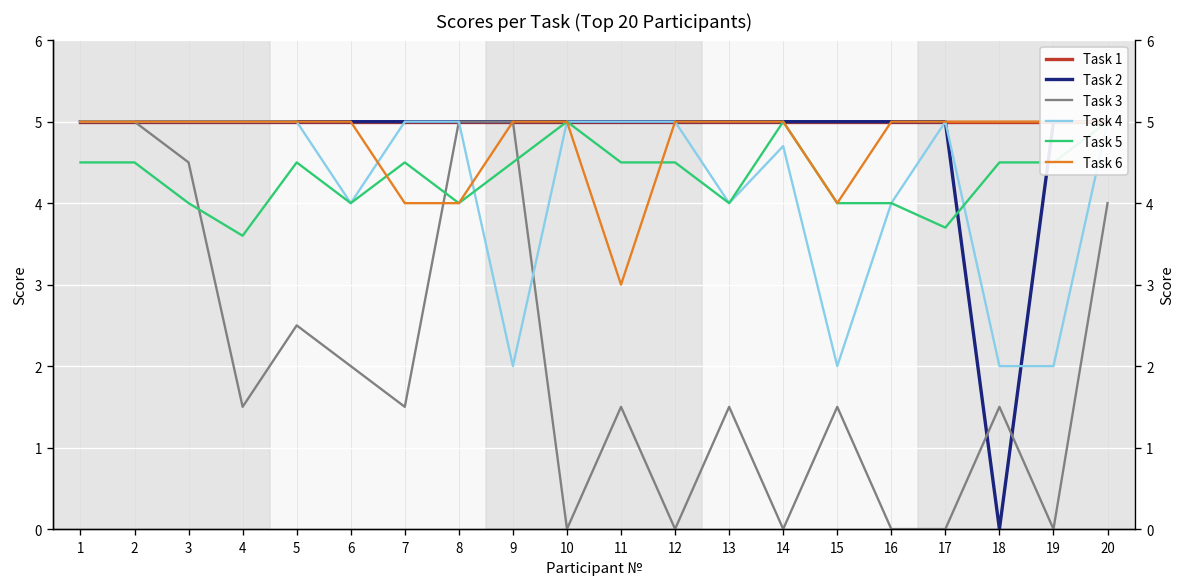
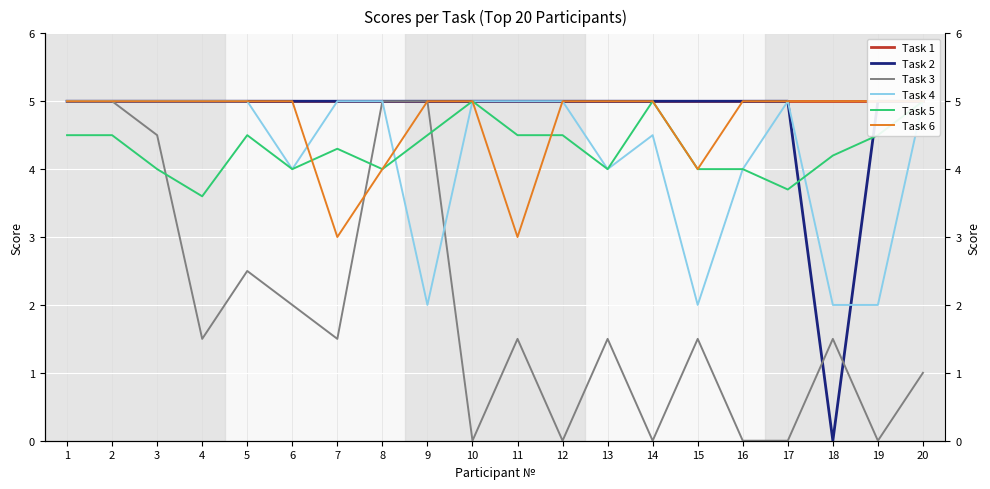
  {
    "Task 2": {
      "18": 0.0
    },
    "Task 3": {
      "3": 4.5,
      "4": 1.5,
      "5": 2.5,
      "6": 2,
      "7": 1.5,
      "10": 0,
      "11": 1.5,
      "12": 0,
      "13": 1.5,
      "14": 0,
      "15": 1.5,
      "16": 0,
      "17": 0,
      "18": 1.5,
      "19": 0,
-     "20": 4
+     "20": 1
    },
    "Task 4": {
      "9": 2.0,
-     "14": 4.7,
+     "14": 4.5,
      "15": 2.0,
      "18": 2.0,
      "19": 2.0
    },
    "Task 5": {
      "1": 4.5,
      "2": 4.5,
      "3": 4.0,
      "4": 3.6,
      "5": 4.5,
-     "7": 4.5,
+     "7": 4.3,
      "9": 4.5,
      "11": 4.5,
      "12": 4.5,
      "17": 3.7,
-     "18": 4.5
+     "18": 4.2
    },
    "Task 6": {
-     "7": 4,
+     "7": 3,
      "11": 3
    }
  }
